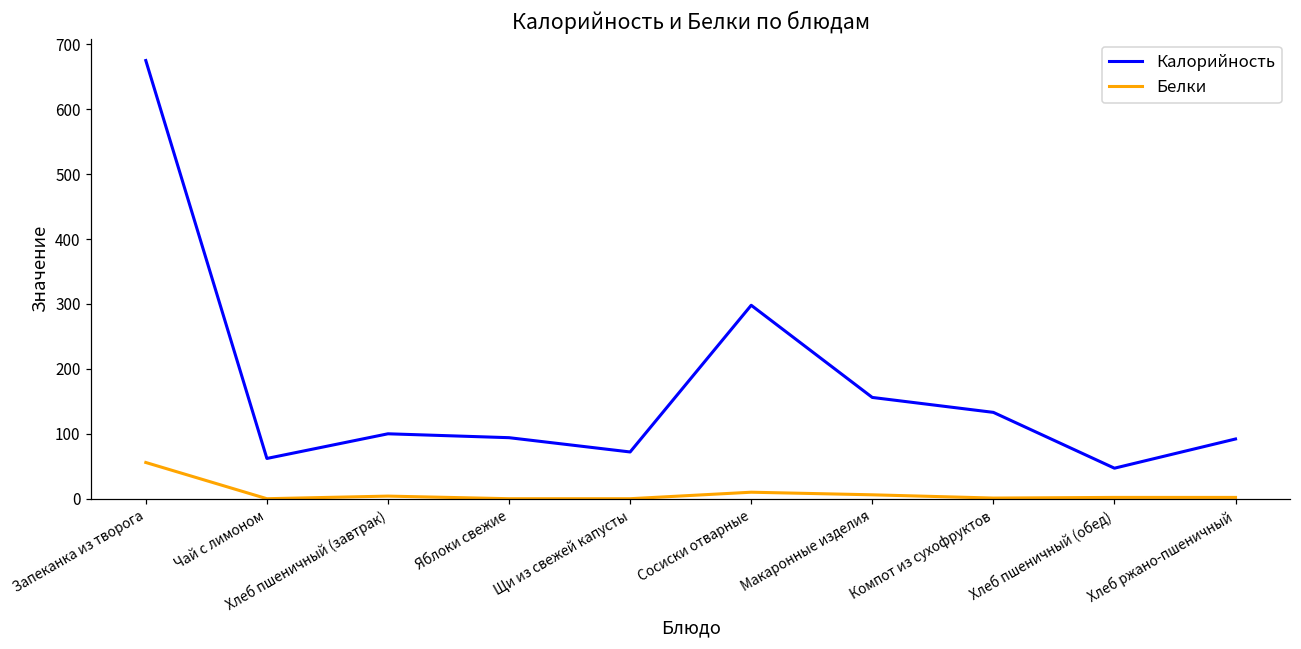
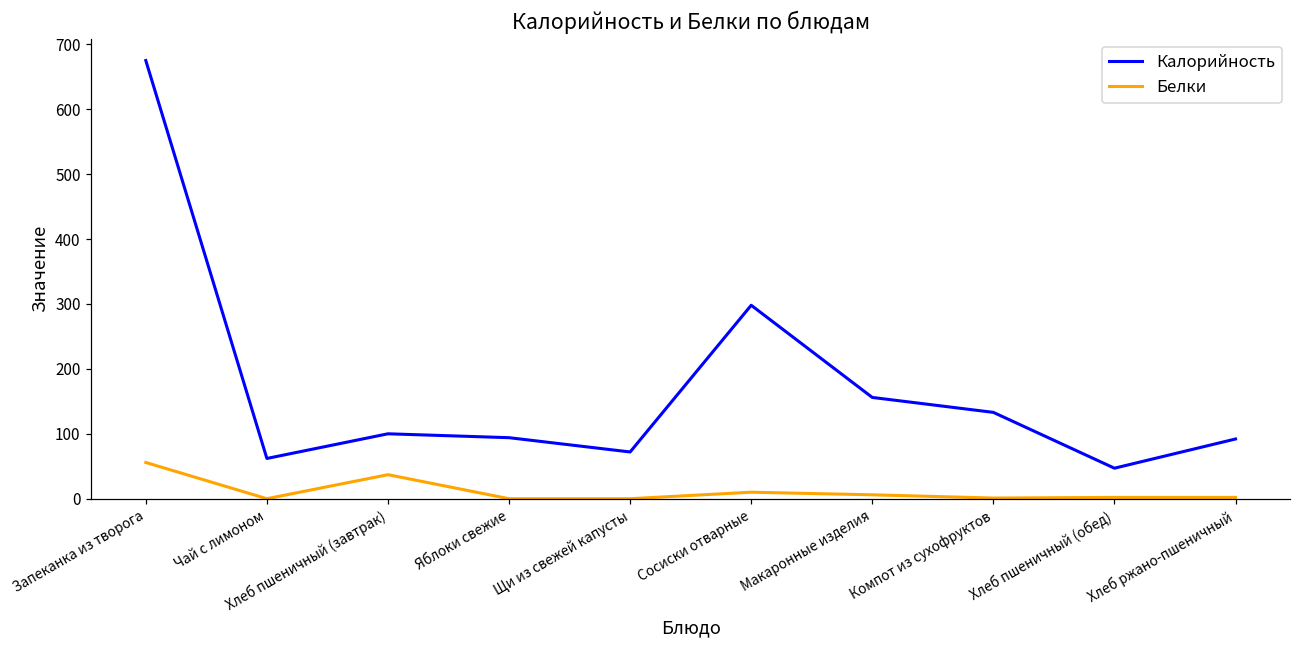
  {
    "Калорийность": {
      "Запеканка из творога": 680,
      "Чай с лимоном": 60,
      "Хлеб пшеничный (завтрак)": 100,
      "Яблоки свежие": 90,
      "Щи из свежей капусты": 70,
      "Сосиски отварные": 300,
      "Макаронные изделия": 160,
      "Компот из сухофруктов": 130,
      "Хлеб пшеничный (обед)": 50,
      "Хлеб ржано-пшеничный": 90
    },
    "Белки": {
      "Запеканка из творога": 60,
      "Чай с лимоном": 0,
-     "Хлеб пшеничный (завтрак)": 0,
+     "Хлеб пшеничный (завтрак)": 40,
      "Яблоки свежие": 0,
      "Щи из свежей капусты": 0,
      "Сосиски отварные": 10,
      "Макаронные изделия": 10,
      "Компот из сухофруктов": 0,
      "Хлеб пшеничный (обед)": 0,
      "Хлеб ржано-пшеничный": 0
    }
  }
